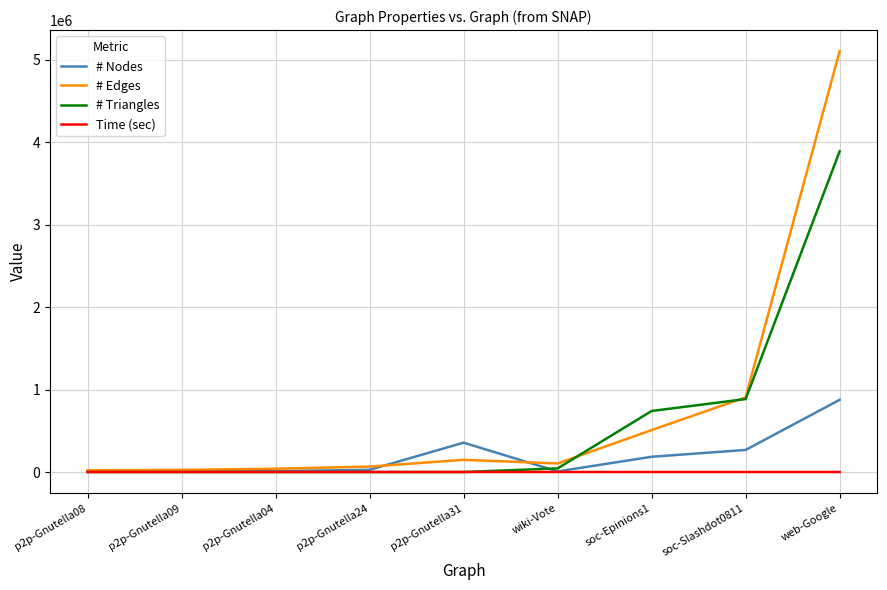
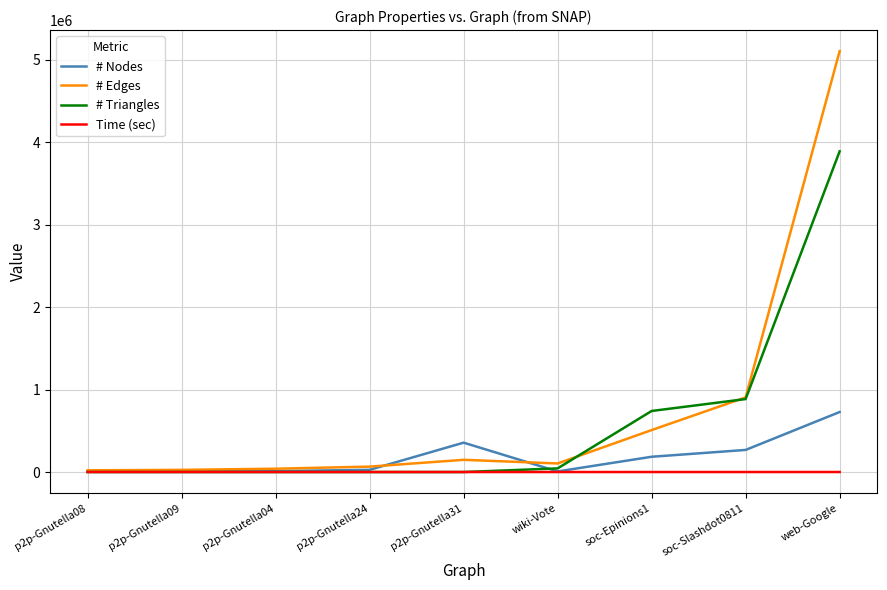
  {
    "# Nodes": {
      "p2p-Gnutella31": 400000,
      "soc-Epinions1": 200000,
      "soc-Slashdot0811": 300000,
-     "web-Google": 900000
+     "web-Google": 700000
    },
    "# Edges": {
      "p2p-Gnutella24": 100000,
      "p2p-Gnutella31": 100000,
      "wiki-Vote": 100000,
      "soc-Epinions1": 500000,
      "web-Google": 5100000
    },
    "# Triangles": {
      "wiki-Vote": 0,
      "soc-Epinions1": 700000,
      "web-Google": 3900000
    },
    "Time (sec)": {
      "soc-Epinions1": 0,
      "soc-Slashdot0811": 0,
      "web-Google": 0
    }
  }
